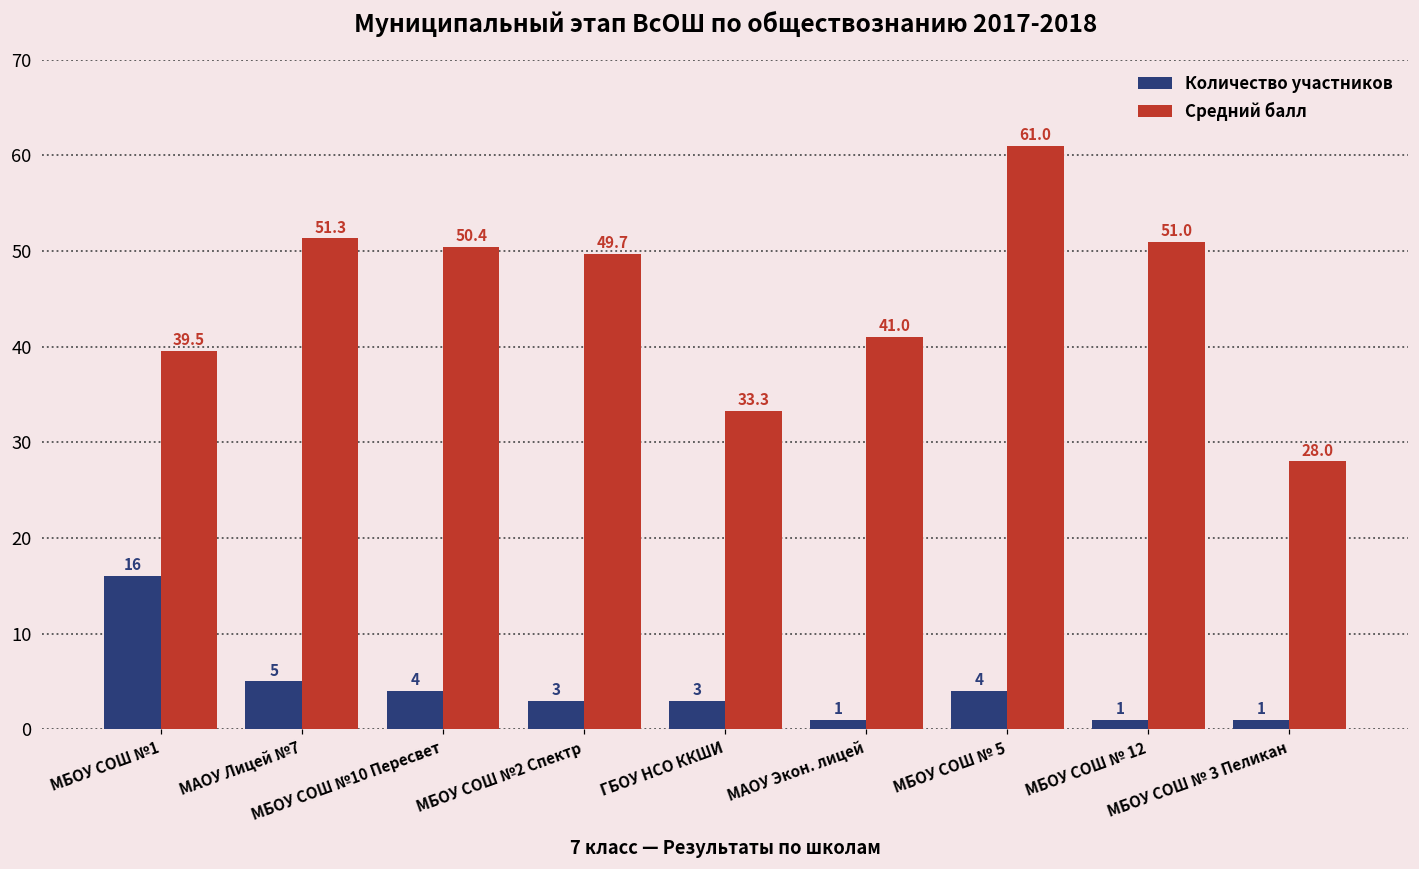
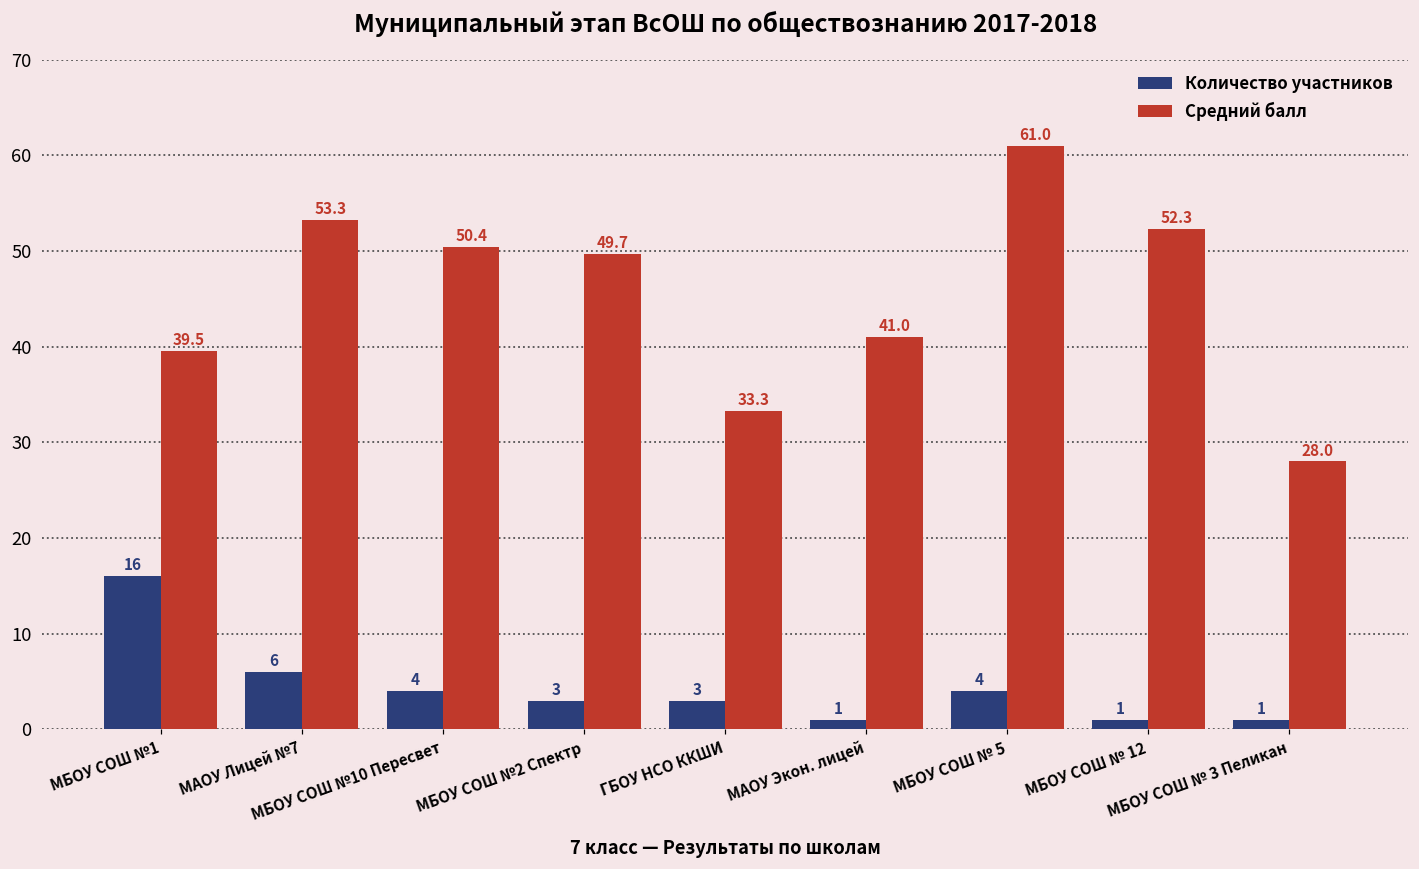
  {
    "Количество участников": {
      "МБОУ СОШ №1": 16,
-     "МАОУ Лицей №7": 5,
+     "МАОУ Лицей №7": 6,
      "МБОУ СОШ №10 Пересвет": 4,
      "МБОУ СОШ №2 Спектр": 3,
      "ГБОУ НСО ККШИ": 3,
      "МАОУ Экон. лицей": 1,
      "МБОУ СОШ № 5": 4,
      "МБОУ СОШ № 12": 1,
      "МБОУ СОШ № 3 Пеликан": 1
    },
    "Средний балл": {
      "МБОУ СОШ №1": 39.5,
-     "МАОУ Лицей №7": 51.3,
+     "МАОУ Лицей №7": 53.3,
      "МБОУ СОШ №10 Пересвет": 50.4,
      "МБОУ СОШ №2 Спектр": 49.7,
      "ГБОУ НСО ККШИ": 33.3,
      "МАОУ Экон. лицей": 41.0,
      "МБОУ СОШ № 5": 61.0,
-     "МБОУ СОШ № 12": 51.0,
+     "МБОУ СОШ № 12": 52.3,
      "МБОУ СОШ № 3 Пеликан": 28.0
    }
  }
